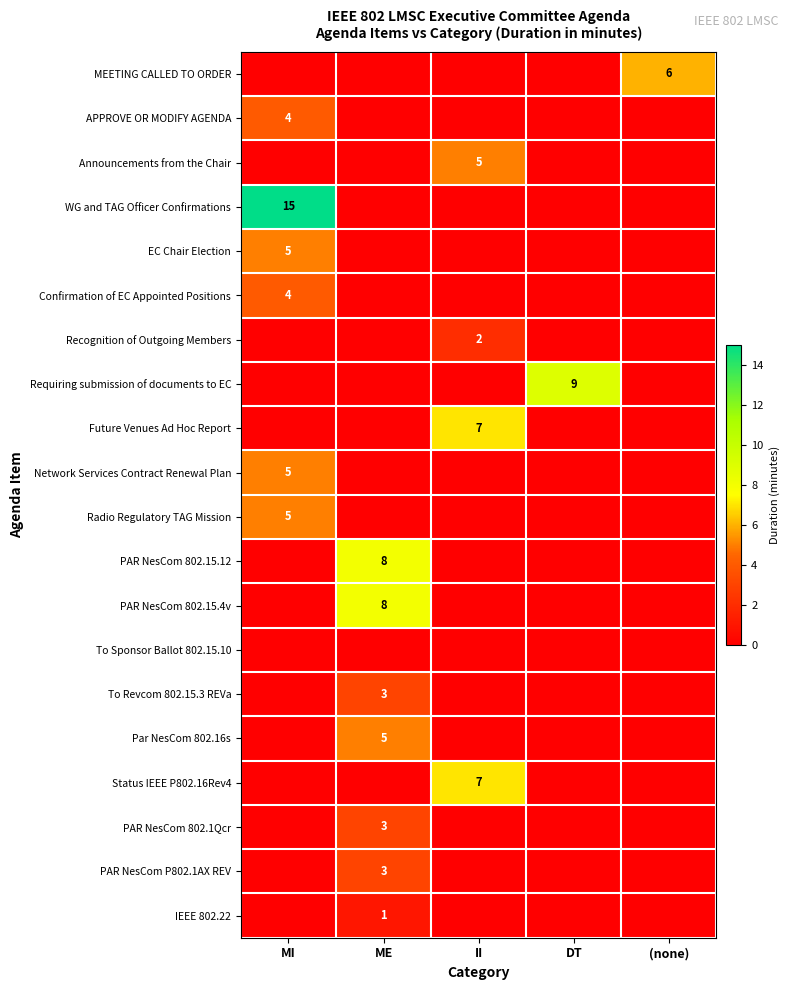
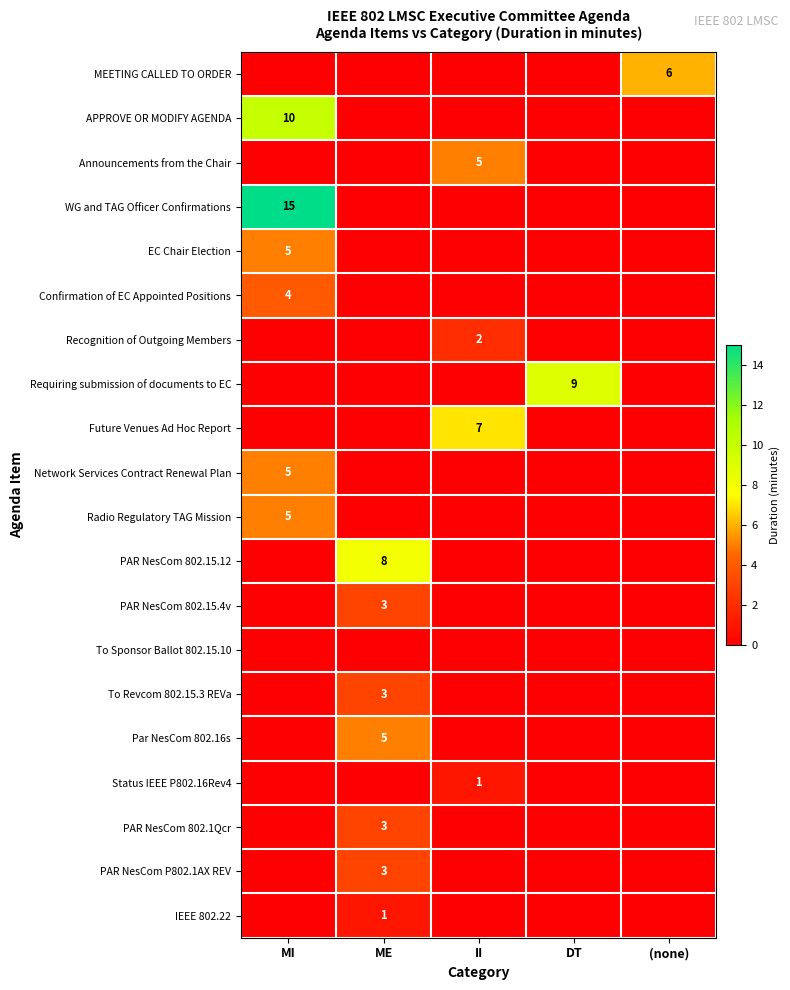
  {
    "MEETING CALLED TO ORDER": {
      "(none)": 6
    },
    "APPROVE OR MODIFY AGENDA": {
-     "MI": 4
+     "MI": 10
    },
    "Announcements from the Chair": {
      "II": 5
    },
    "WG and TAG Officer Confirmations": {
      "MI": 15
    },
    "EC Chair Election": {
      "MI": 5
    },
    "Confirmation of EC Appointed Positions": {
      "MI": 4
    },
    "Recognition of Outgoing Members": {
      "II": 2
    },
    "Requiring submission of documents to EC": {
      "DT": 9
    },
    "Future Venues Ad Hoc Report": {
      "II": 7
    },
    "Network Services Contract Renewal Plan": {
      "MI": 5
    },
    "Radio Regulatory TAG Mission": {
      "MI": 5
    },
    "PAR NesCom 802.15.12": {
      "ME": 8
    },
    "PAR NesCom 802.15.4v": {
-     "ME": 8
+     "ME": 3
    },
    "To Revcom 802.15.3 REVa": {
      "ME": 3
    },
    "Par NesCom 802.16s": {
      "ME": 5
    },
    "Status IEEE P802.16Rev4": {
-     "II": 7
+     "II": 1
    },
    "PAR NesCom 802.1Qcr": {
      "ME": 3
    },
    "PAR NesCom P802.1AX REV": {
      "ME": 3
    },
    "IEEE 802.22": {
      "ME": 1
    }
  }
